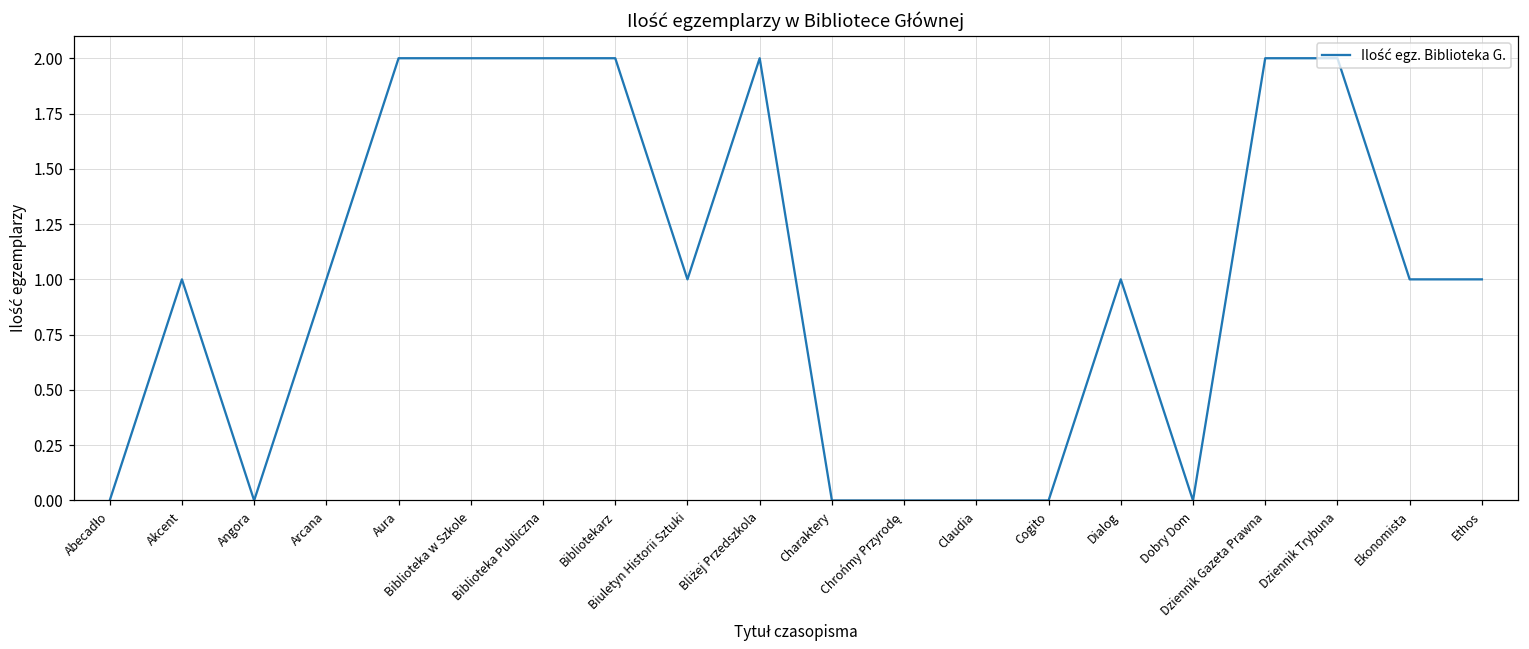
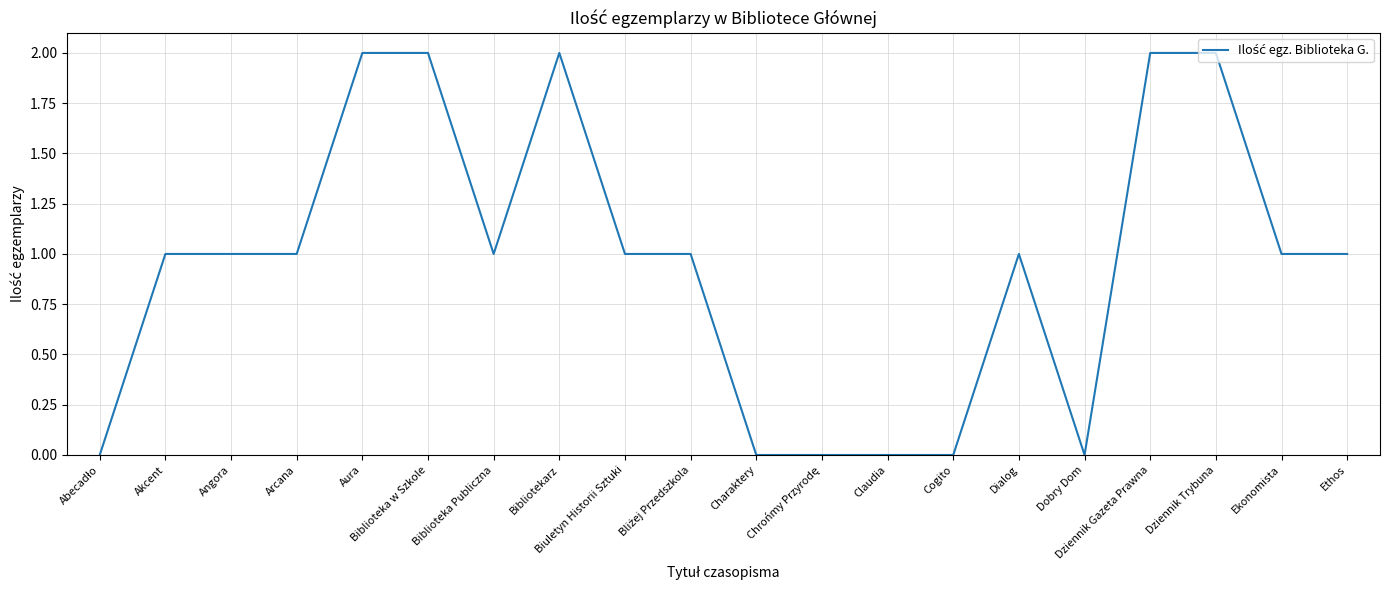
  {
    "Abecadło": 0,
    "Akcent": 1,
-   "Angora": 0,
+   "Angora": 1,
    "Arcana": 1,
    "Aura": 2,
    "Biblioteka w Szkole": 2,
-   "Biblioteka Publiczna": 2,
+   "Biblioteka Publiczna": 1,
    "Bibliotekarz": 2,
    "Biuletyn Historii Sztuki": 1,
-   "Bliżej Przedszkola": 2,
+   "Bliżej Przedszkola": 1,
    "Charaktery": 0,
    "Chrońmy Przyrodę": 0,
    "Claudia": 0,
    "Cogito": 0,
    "Dialog": 1,
    "Dobry Dom": 0,
    "Dziennik Gazeta Prawna": 2,
    "Ekonomista": 1,
    "Ethos": 1
  }
